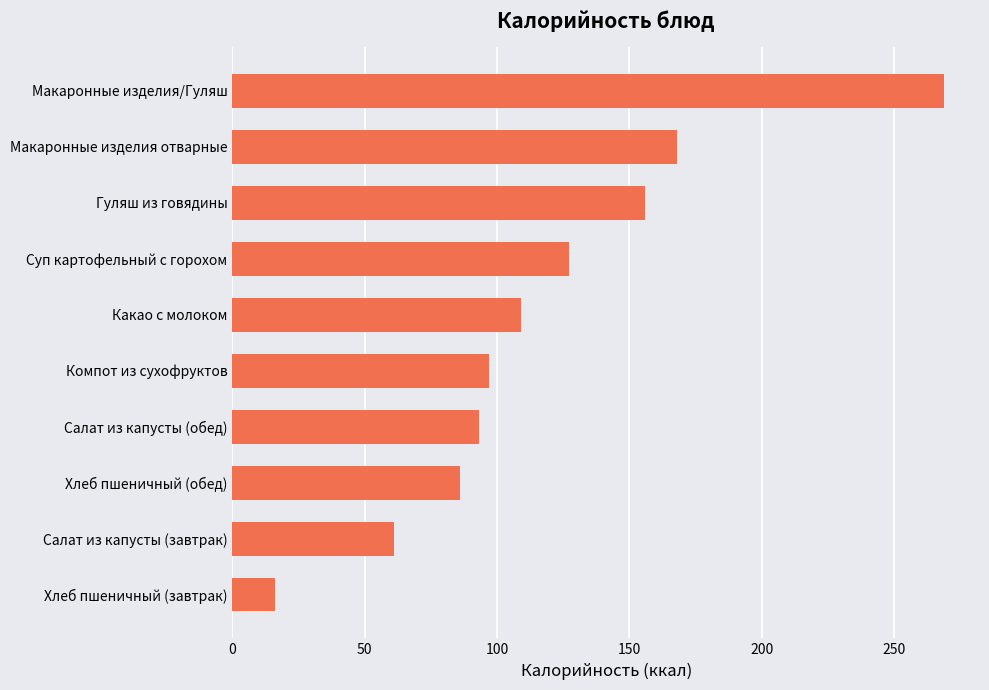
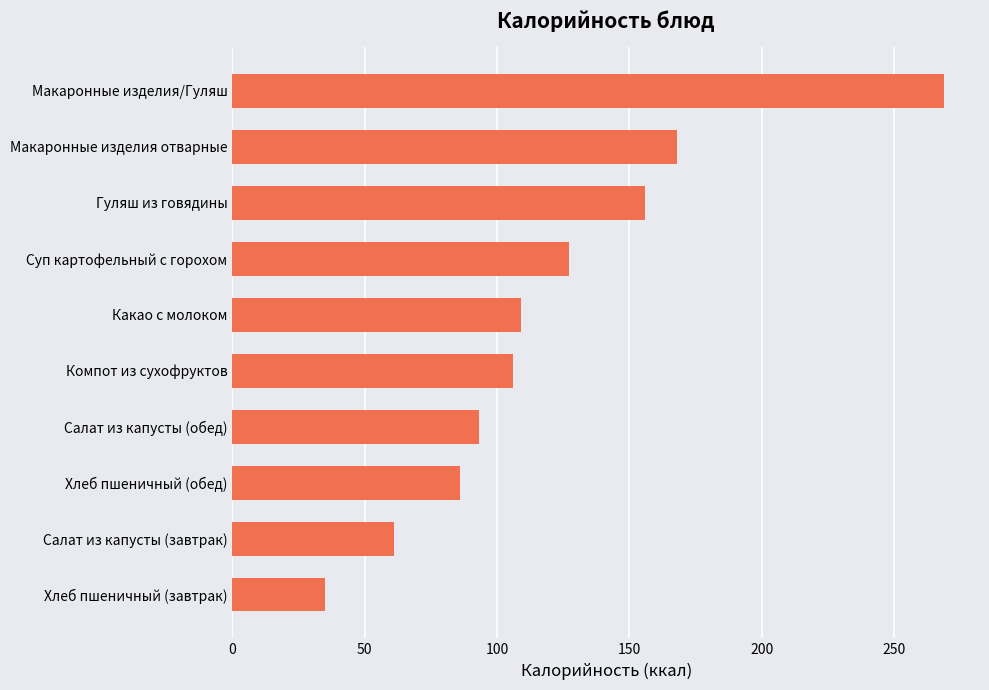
  {
    "Макаронные изделия/Гуляш": 269,
    "Макаронные изделия отварные": 168,
    "Гуляш из говядины": 156,
    "Суп картофельный с горохом": 127,
    "Какао с молоком": 109,
-   "Компот из сухофруктов": 97,
+   "Компот из сухофруктов": 106,
    "Салат из капусты (обед)": 93,
    "Хлеб пшеничный (обед)": 86,
    "Салат из капусты (завтрак)": 61,
-   "Хлеб пшеничный (завтрак)": 16
+   "Хлеб пшеничный (завтрак)": 35
  }
